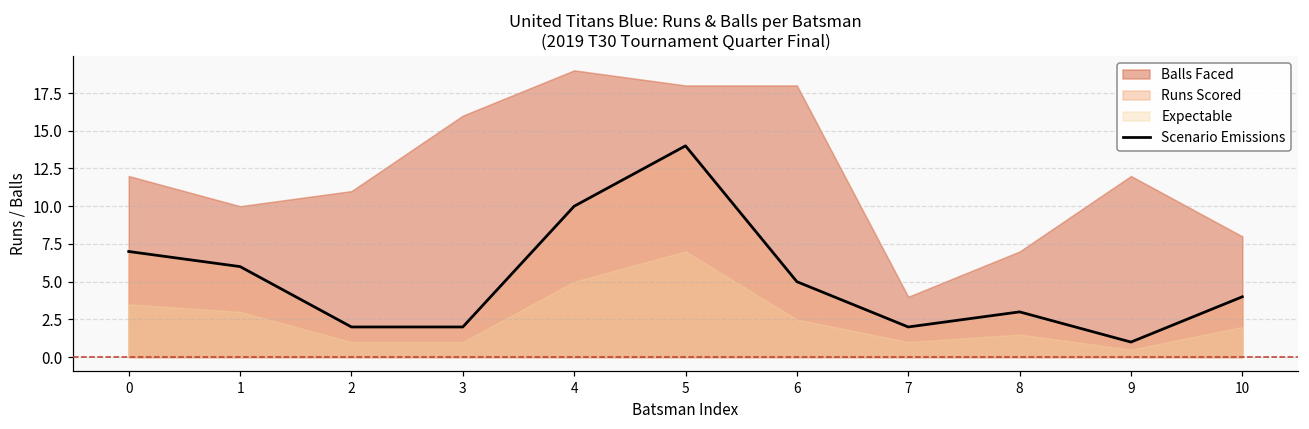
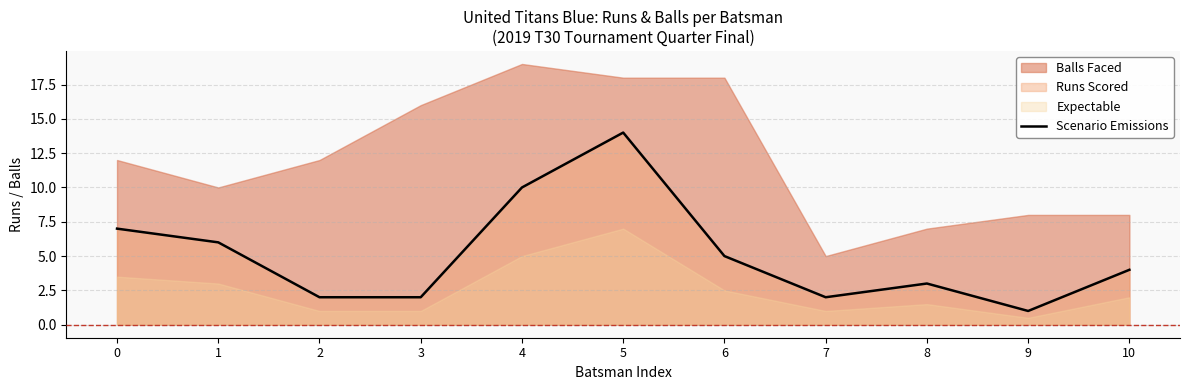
  {
    "Balls Faced": {
      "0": 12,
      "1": 10,
-     "2": 11,
+     "2": 12,
      "3": 16,
      "4": 19,
      "5": 18,
      "6": 18,
-     "7": 4,
+     "7": 5,
      "8": 7,
-     "9": 12,
+     "9": 8,
      "10": 8
    }
  }
